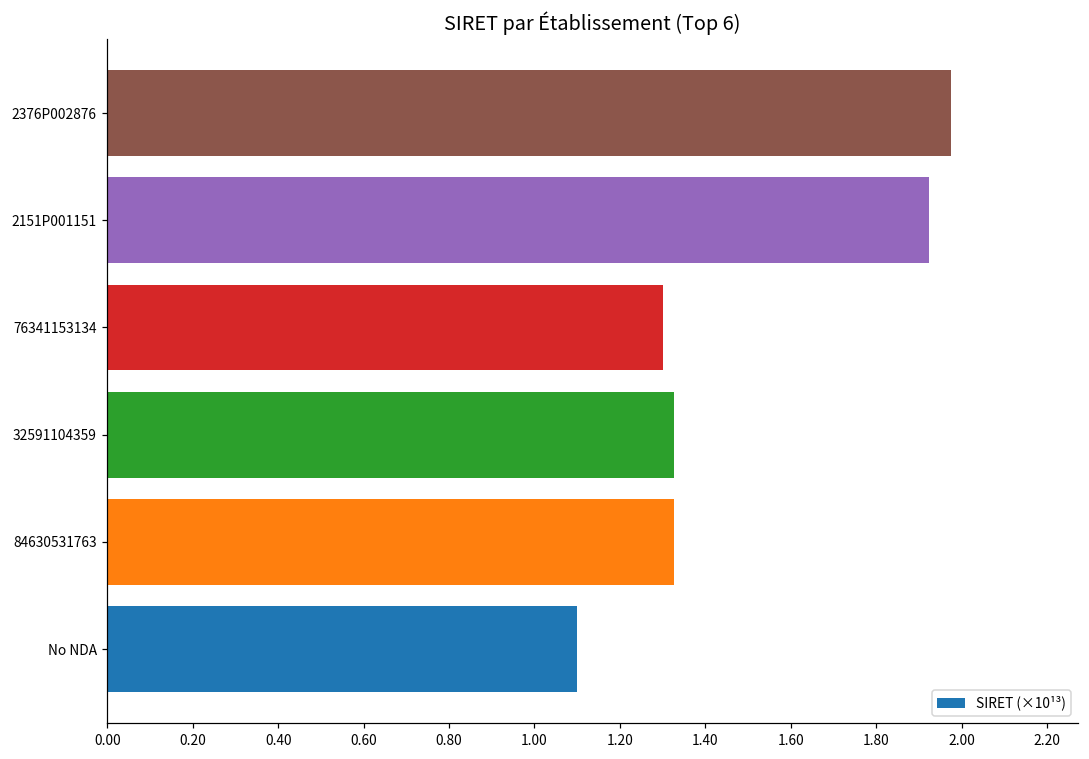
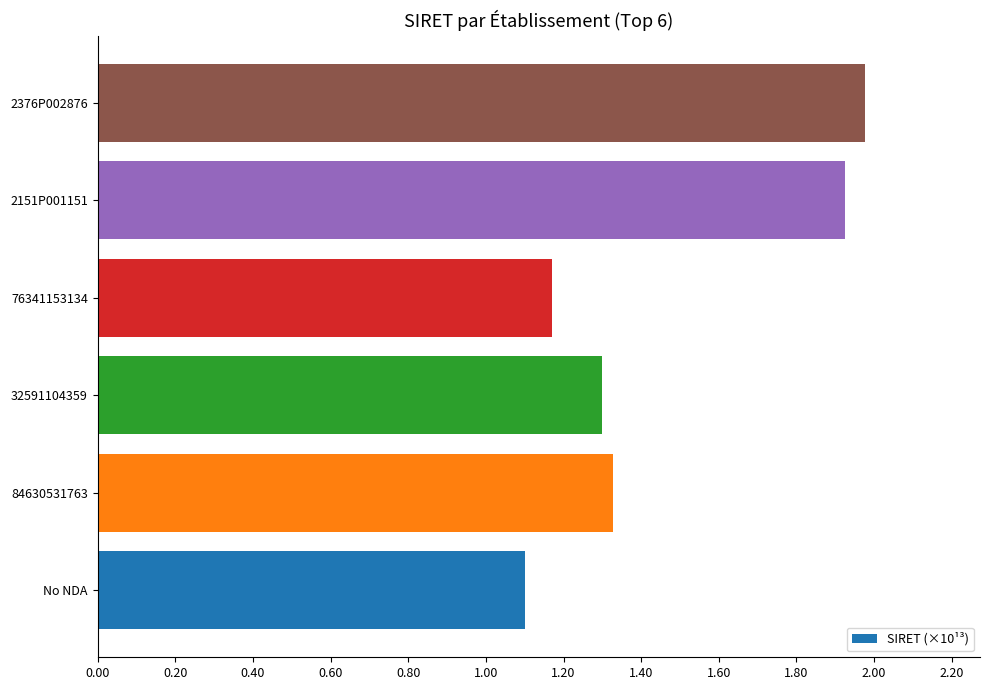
  {
    "2376P002876": 1.98,
    "2151P001151": 1.92,
-   "76341153134": 1.30,
-   "32591104359": 1.33,
+   "76341153134": 1.17,
+   "32591104359": 1.30,
    "84630531763": 1.33,
    "No NDA": 1.10
  }
